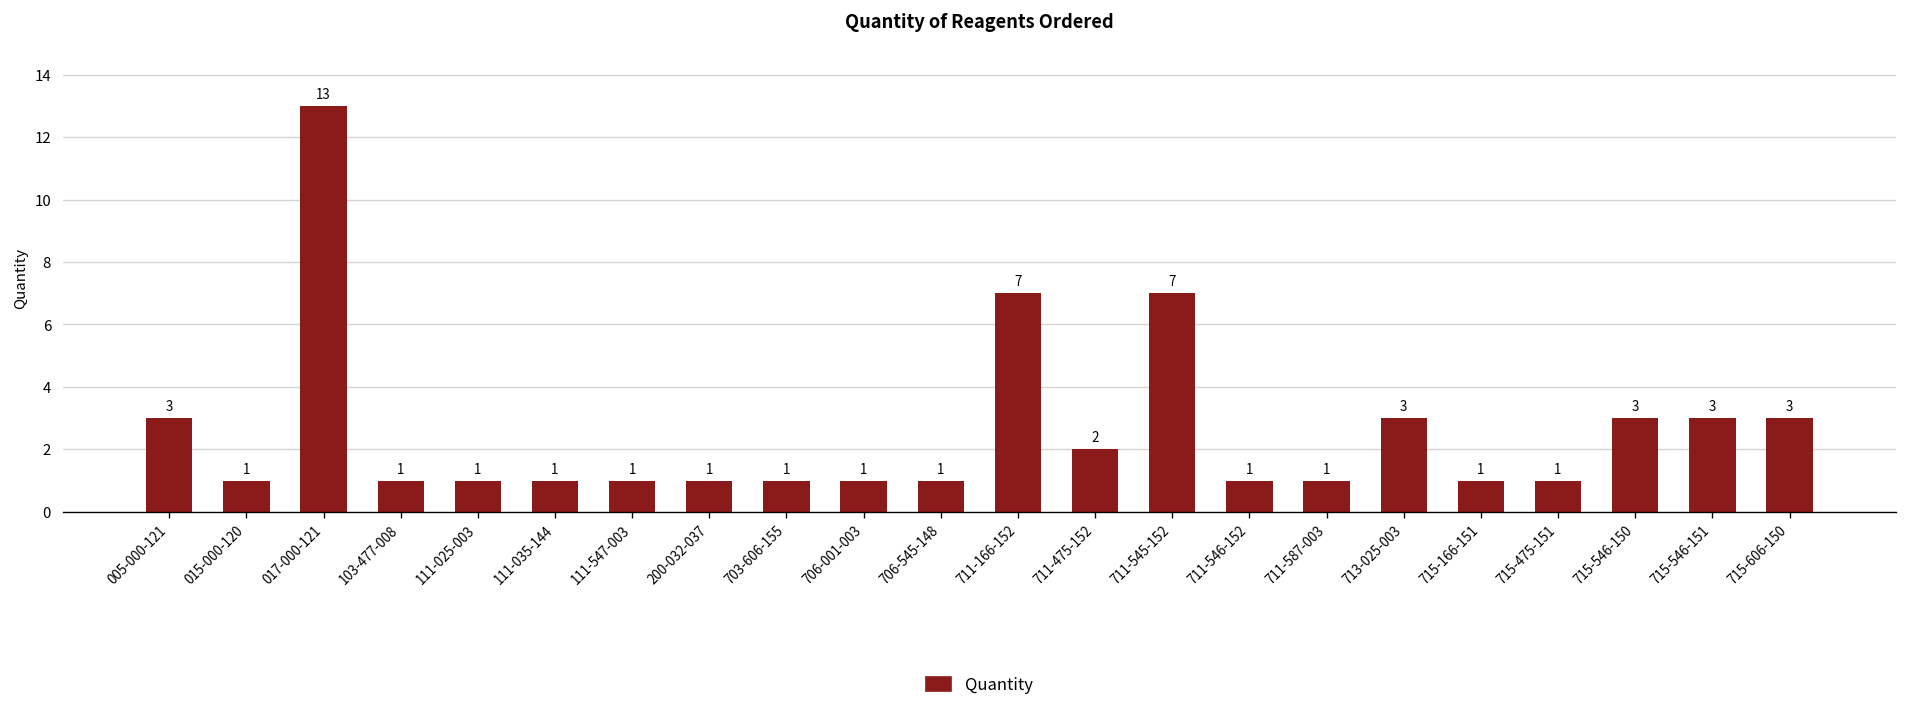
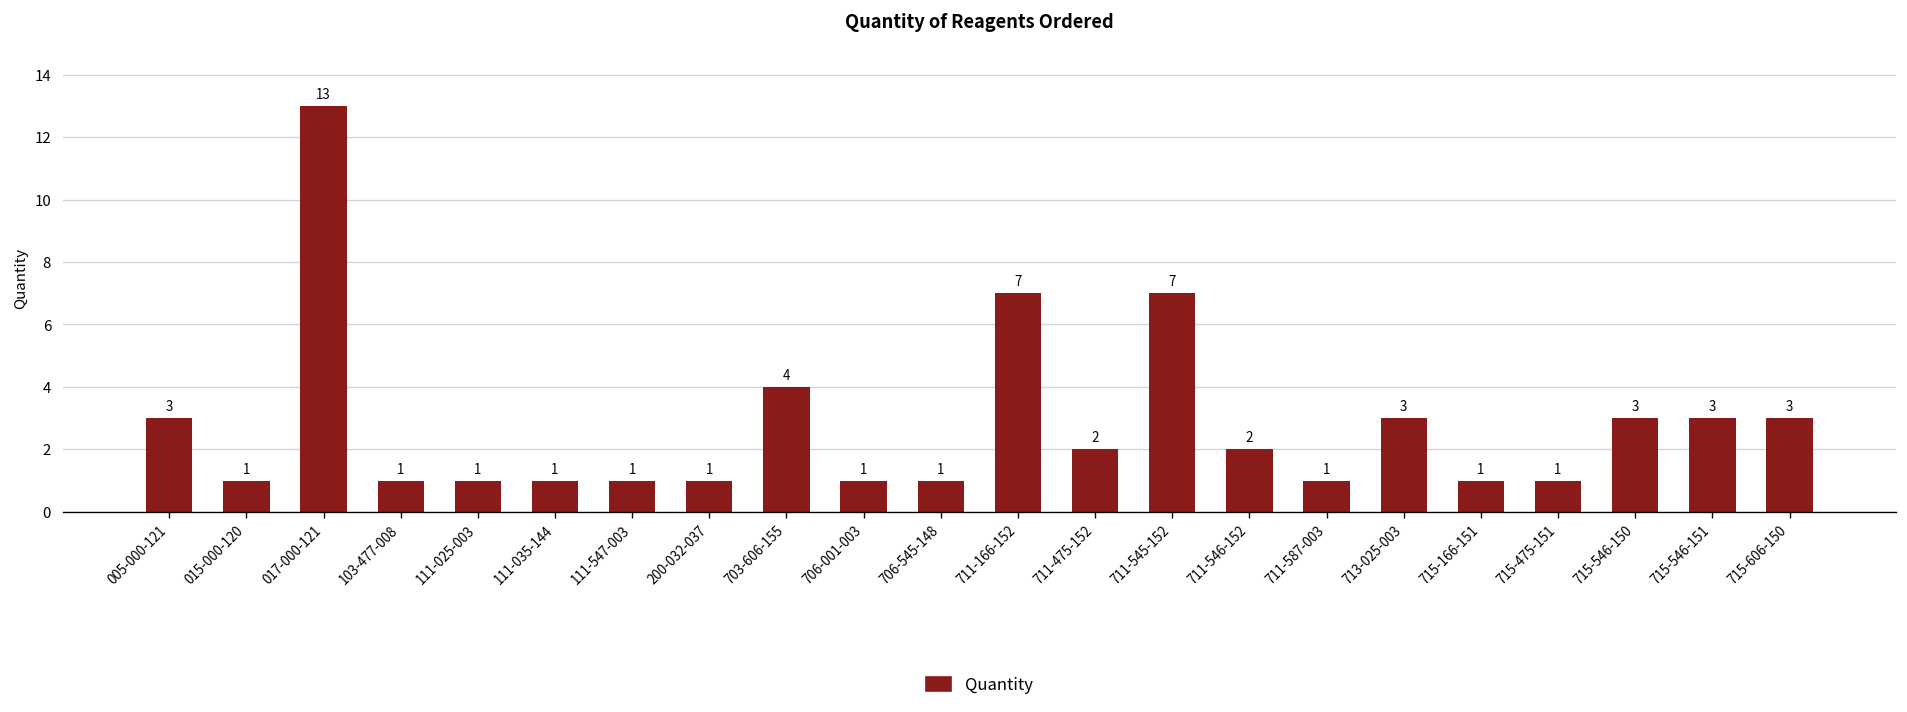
  {
    "005-000-121": 3,
    "015-000-120": 1,
    "017-000-121": 13,
    "103-477-008": 1,
    "111-025-003": 1,
    "111-035-144": 1,
    "111-547-003": 1,
    "200-032-037": 1,
-   "703-606-155": 1,
+   "703-606-155": 4,
    "706-001-003": 1,
    "706-545-148": 1,
    "711-166-152": 7,
    "711-475-152": 2,
    "711-545-152": 7,
-   "711-546-152": 1,
+   "711-546-152": 2,
    "711-587-003": 1,
    "713-025-003": 3,
    "715-166-151": 1,
    "715-475-151": 1,
    "715-546-150": 3,
    "715-546-151": 3,
    "715-606-150": 3
  }
